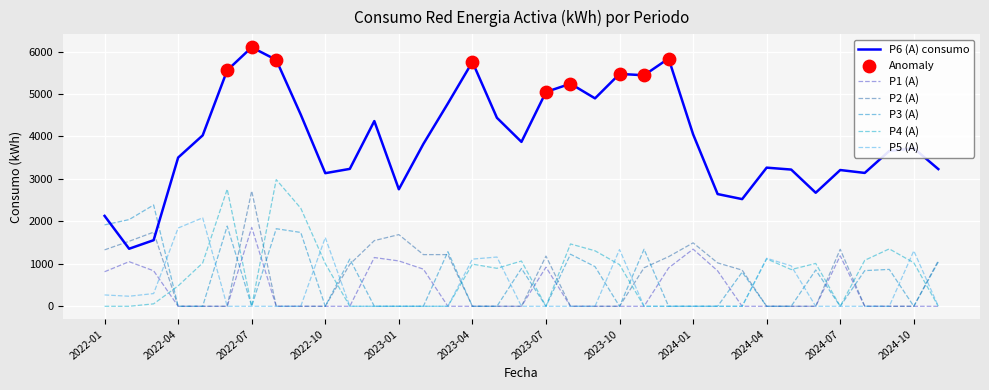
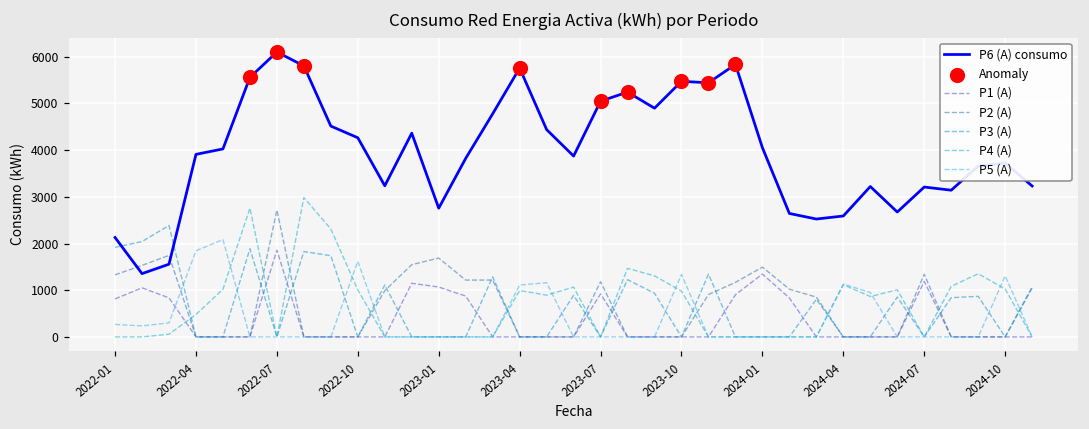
  {
    "P6 (A) consumo": {
      "2022-01": 2100,
-     "2022-04": 3500,
-     "2022-10": 3100,
+     "2022-04": 3900,
+     "2022-10": 4300,
      "2023-01": 2800,
      "2024-01": 4100,
-     "2024-04": 3300,
+     "2024-04": 2600,
      "2024-07": 3200
    }
  }
